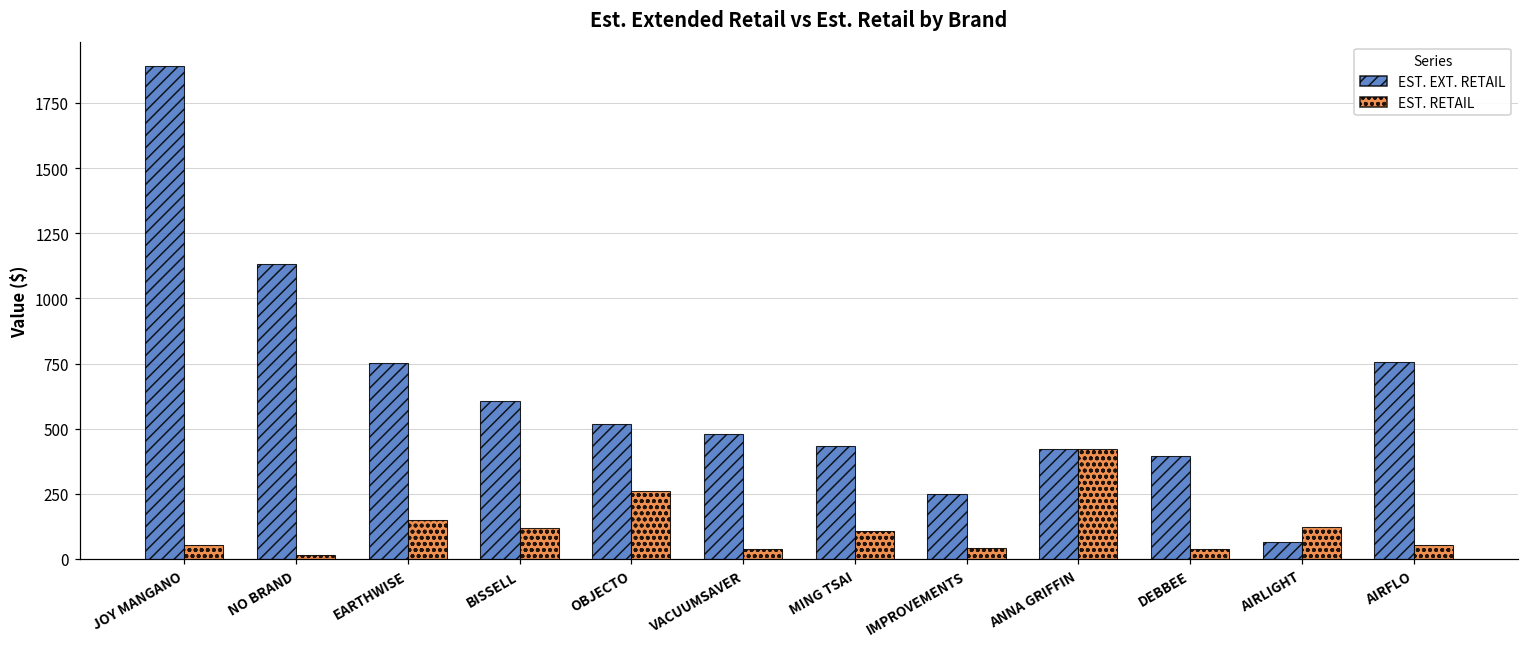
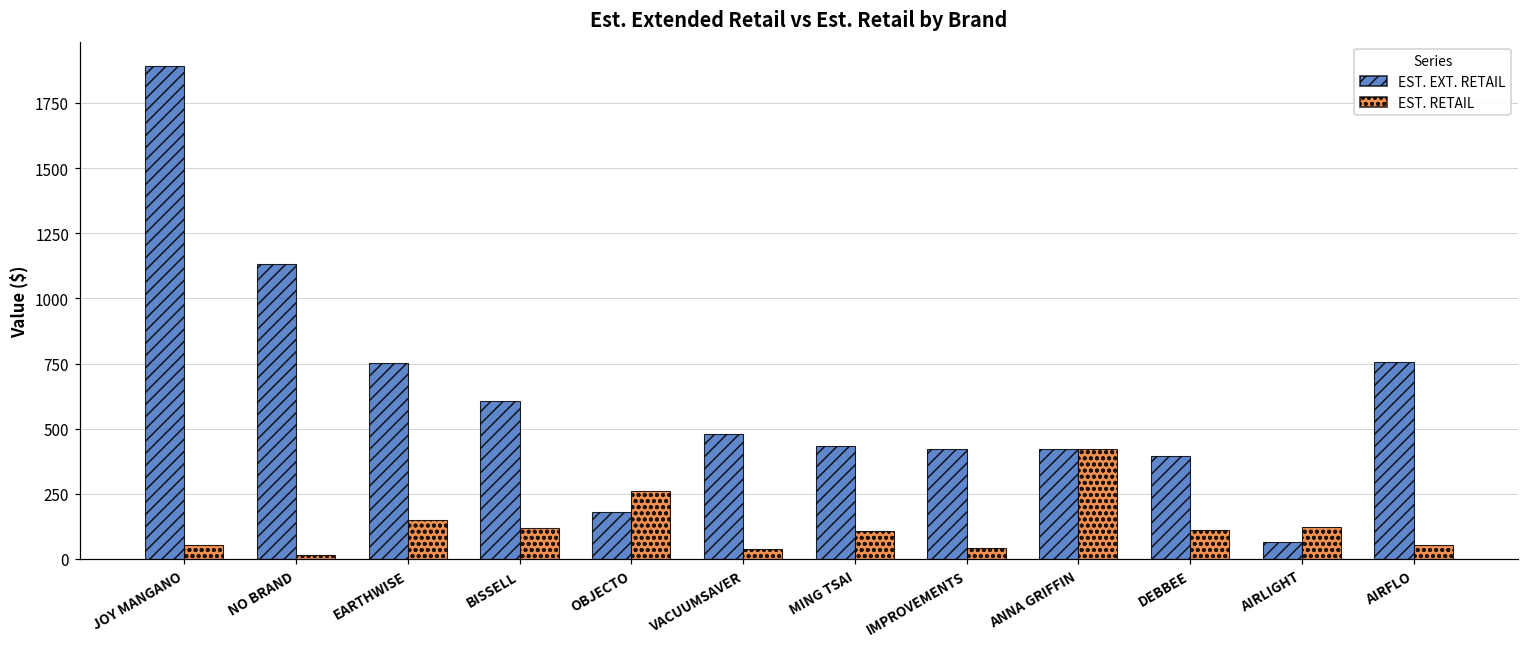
  {
    "EST. EXT. RETAIL": {
      "JOY MANGANO": 1890,
      "NO BRAND": 1130,
      "EARTHWISE": 750,
      "BISSELL": 610,
-     "OBJECTO": 520,
+     "OBJECTO": 180,
      "VACUUMSAVER": 480,
      "MING TSAI": 430,
-     "IMPROVEMENTS": 250,
+     "IMPROVEMENTS": 420,
      "ANNA GRIFFIN": 420,
      "DEBBEE": 400,
      "AIRLIGHT": 70,
      "AIRFLO": 760
    },
    "EST. RETAIL": {
      "JOY MANGANO": 50,
      "NO BRAND": 20,
      "EARTHWISE": 150,
      "BISSELL": 120,
      "OBJECTO": 260,
      "VACUUMSAVER": 40,
      "MING TSAI": 110,
      "IMPROVEMENTS": 40,
      "ANNA GRIFFIN": 420,
-     "DEBBEE": 40,
+     "DEBBEE": 110,
      "AIRLIGHT": 120,
      "AIRFLO": 50
    }
  }
